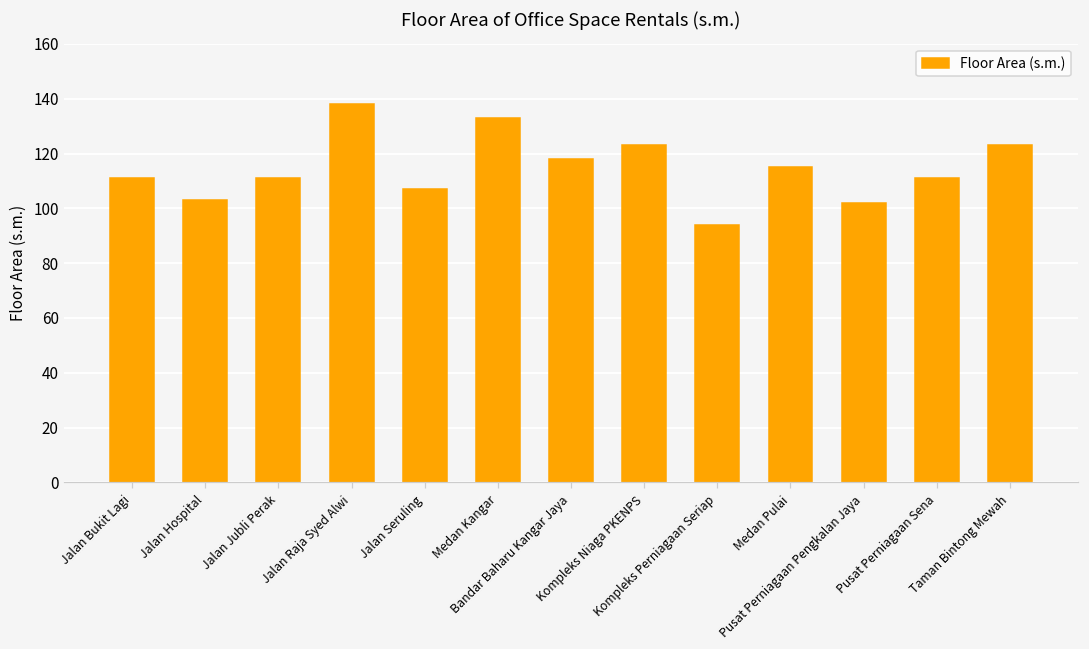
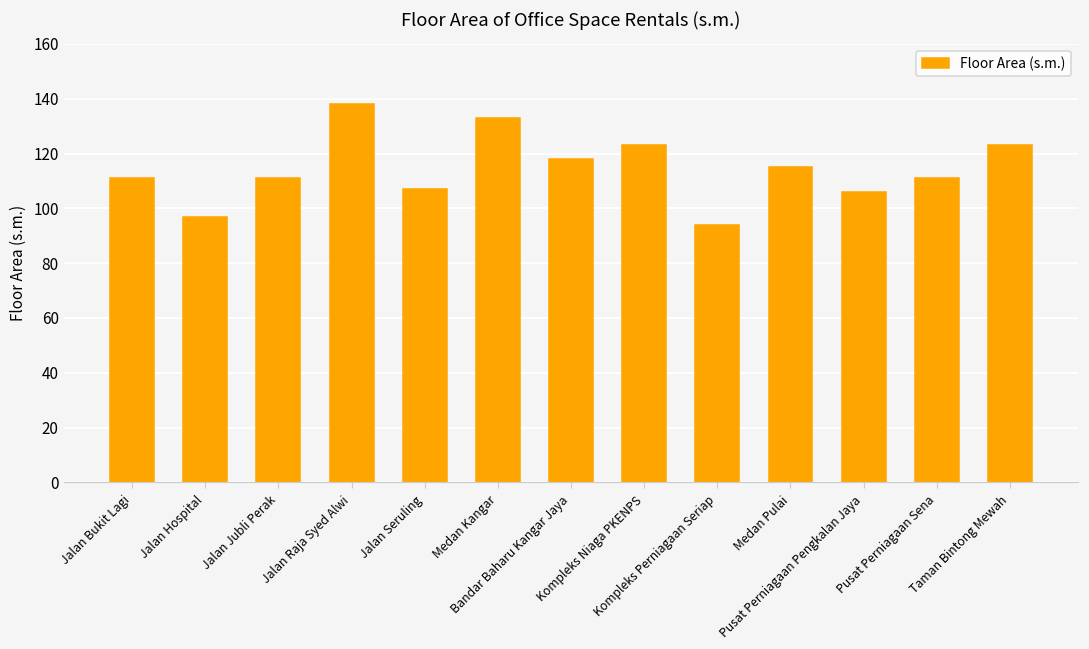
  {
    "Jalan Bukit Lagi": 111,
-   "Jalan Hospital": 103,
+   "Jalan Hospital": 97,
    "Jalan Jubli Perak": 111,
    "Jalan Raja Syed Alwi": 138,
    "Jalan Seruling": 107,
    "Medan Kangar": 133,
    "Bandar Baharu Kangar Jaya": 118,
    "Kompleks Niaga PKENPS": 123,
    "Kompleks Perniagaan Seriap": 94,
    "Medan Pulai": 115,
-   "Pusat Perniagaan Pengkalan Jaya": 102,
+   "Pusat Perniagaan Pengkalan Jaya": 106,
    "Pusat Perniagaan Sena": 111,
    "Taman Bintong Mewah": 123
  }
